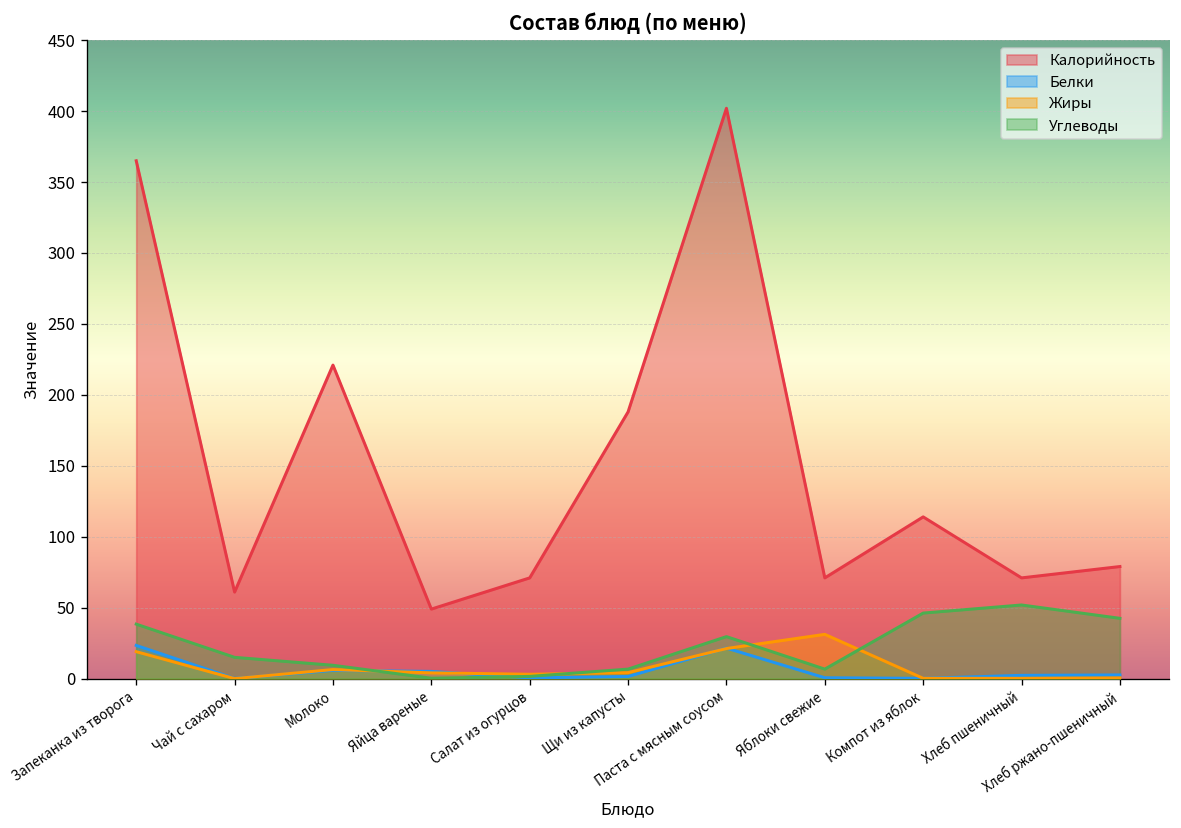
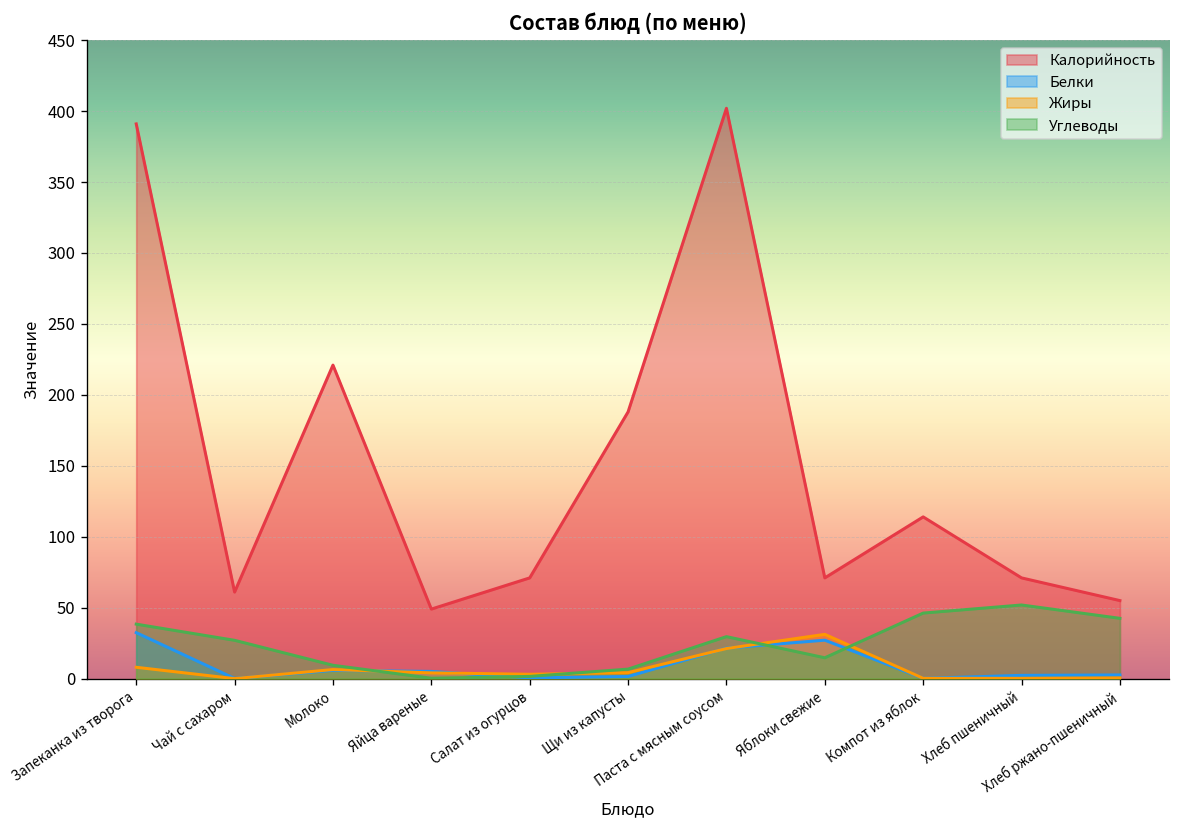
  {
    "Калорийность": {
-     "Запеканка из творога": 365,
+     "Запеканка из творога": 391,
      "Чай с сахаром": 61,
      "Молоко": 221,
      "Яйца вареные": 49,
      "Салат из огурцов": 71,
      "Щи из капусты": 188,
      "Паста с мясным соусом": 402,
      "Яблоки свежие": 71,
      "Компот из яблок": 114,
      "Хлеб пшеничный": 71,
-     "Хлеб ржано-пшеничный": 79
+     "Хлеб ржано-пшеничный": 55
    },
    "Белки": {
-     "Запеканка из творога": 23,
+     "Запеканка из творога": 32,
      "Щи из капусты": 2,
-     "Яблоки свежие": 1
+     "Яблоки свежие": 27
    },
    "Жиры": {
-     "Запеканка из творога": 19,
+     "Запеканка из творога": 8,
      "Щи из капусты": 4,
      "Яблоки свежие": 31
    },
    "Углеводы": {
      "Запеканка из творога": 38,
-     "Чай с сахаром": 15,
+     "Чай с сахаром": 27,
      "Молоко": 9,
      "Яйца вареные": 0,
      "Щи из капусты": 7,
      "Паста с мясным соусом": 30,
-     "Яблоки свежие": 7,
+     "Яблоки свежие": 15,
      "Компот из яблок": 46,
      "Хлеб пшеничный": 52,
      "Хлеб ржано-пшеничный": 43
    }
  }
